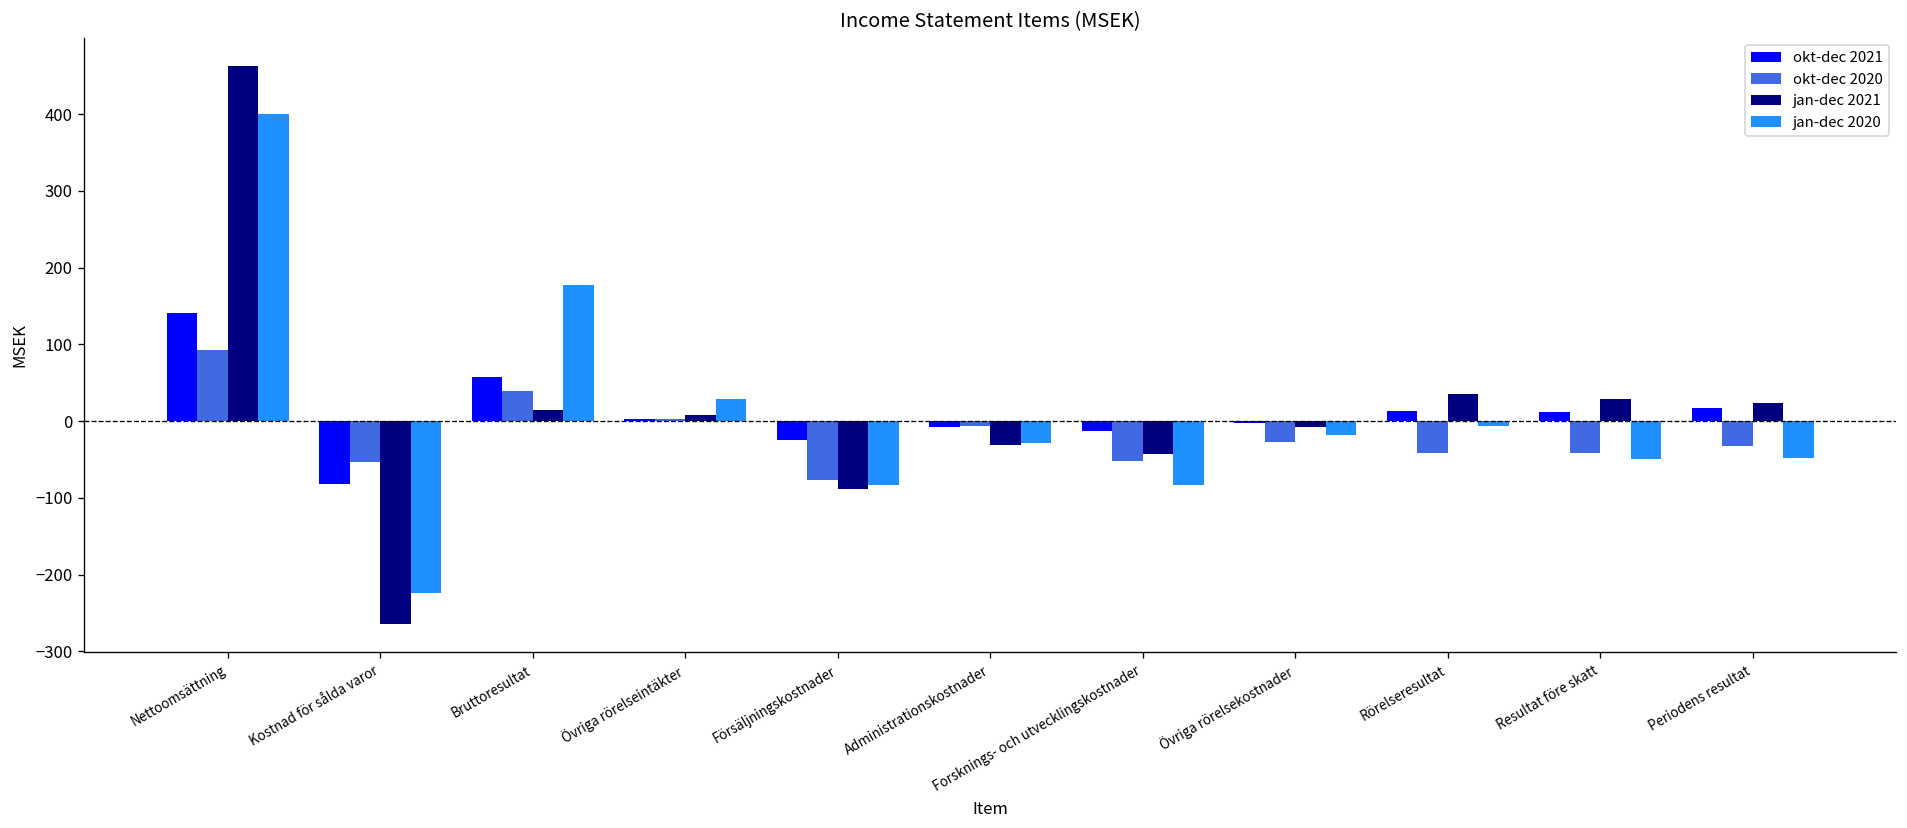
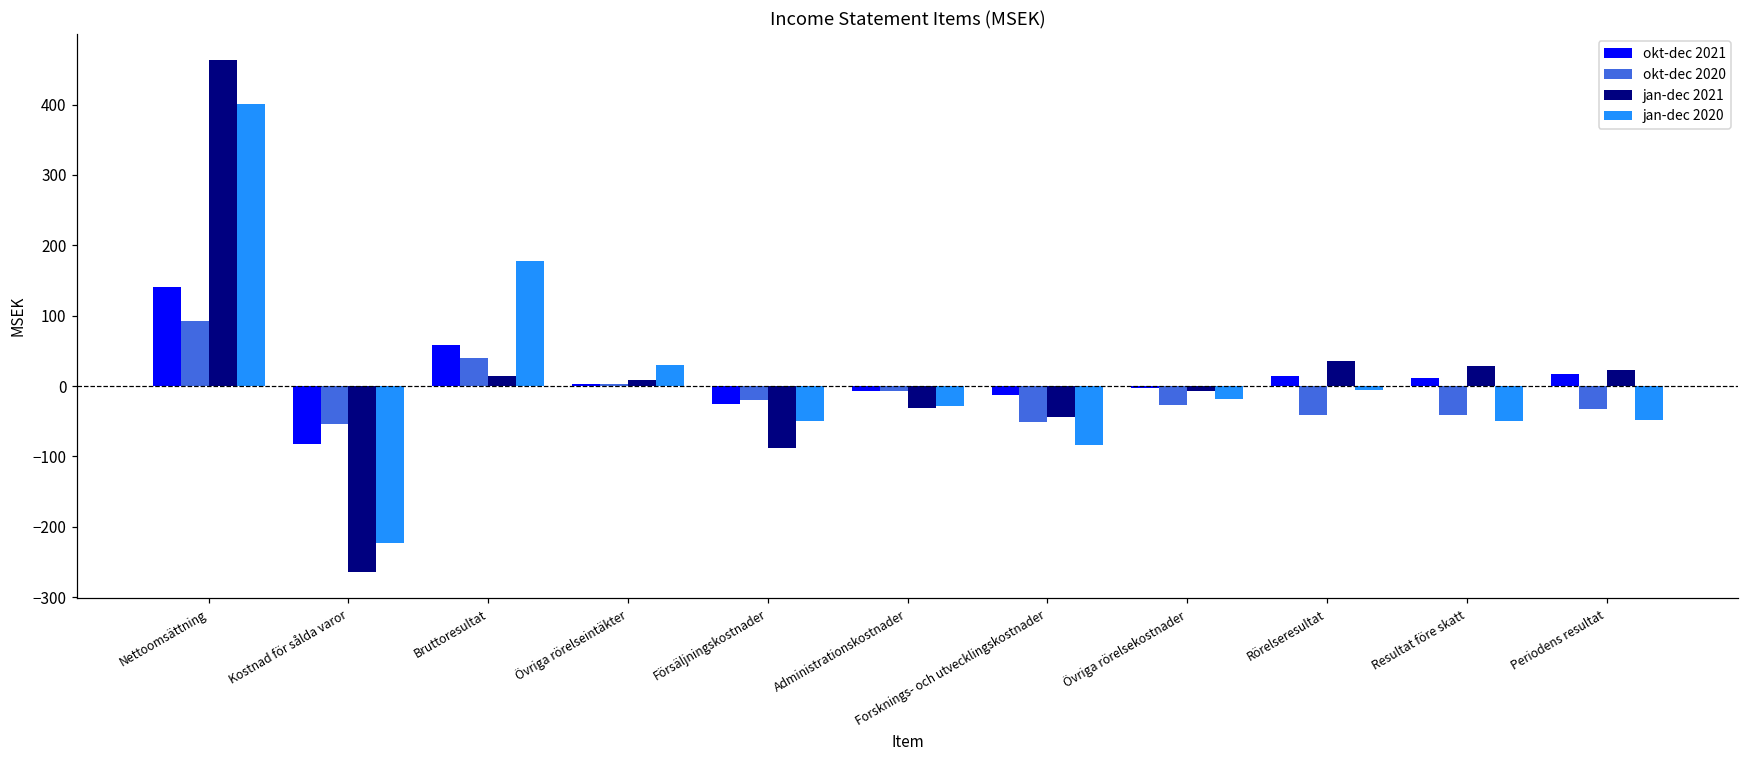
  {
    "okt-dec 2021": {
      "Nettoomsättning": 140,
      "Kostnad för sålda varor": -80,
      "Bruttoresultat": 60,
      "Försäljningskostnader": -30,
      "Administrationskostnader": -10,
      "Forsknings- och utvecklingskostnader": -10,
      "Rörelseresultat": 10,
      "Resultat före skatt": 10,
      "Periodens resultat": 20
    },
    "okt-dec 2020": {
      "Nettoomsättning": 90,
      "Kostnad för sålda varor": -50,
      "Bruttoresultat": 40,
-     "Försäljningskostnader": -80,
+     "Försäljningskostnader": -20,
      "Administrationskostnader": -10,
      "Forsknings- och utvecklingskostnader": -50,
      "Övriga rörelsekostnader": -30,
      "Rörelseresultat": -40,
      "Resultat före skatt": -40,
      "Periodens resultat": -30
    },
    "jan-dec 2021": {
      "Nettoomsättning": 460,
      "Kostnad för sålda varor": -260,
      "Bruttoresultat": 10,
      "Övriga rörelseintäkter": 10,
      "Försäljningskostnader": -90,
      "Administrationskostnader": -30,
      "Forsknings- och utvecklingskostnader": -40,
      "Övriga rörelsekostnader": -10,
      "Rörelseresultat": 40,
      "Resultat före skatt": 30,
      "Periodens resultat": 20
    },
    "jan-dec 2020": {
      "Nettoomsättning": 400,
      "Kostnad för sålda varor": -220,
      "Bruttoresultat": 180,
      "Övriga rörelseintäkter": 30,
-     "Försäljningskostnader": -80,
+     "Försäljningskostnader": -50,
      "Administrationskostnader": -30,
      "Forsknings- och utvecklingskostnader": -80,
      "Övriga rörelsekostnader": -20,
      "Rörelseresultat": -10,
      "Resultat före skatt": -50,
      "Periodens resultat": -50
    }
  }
